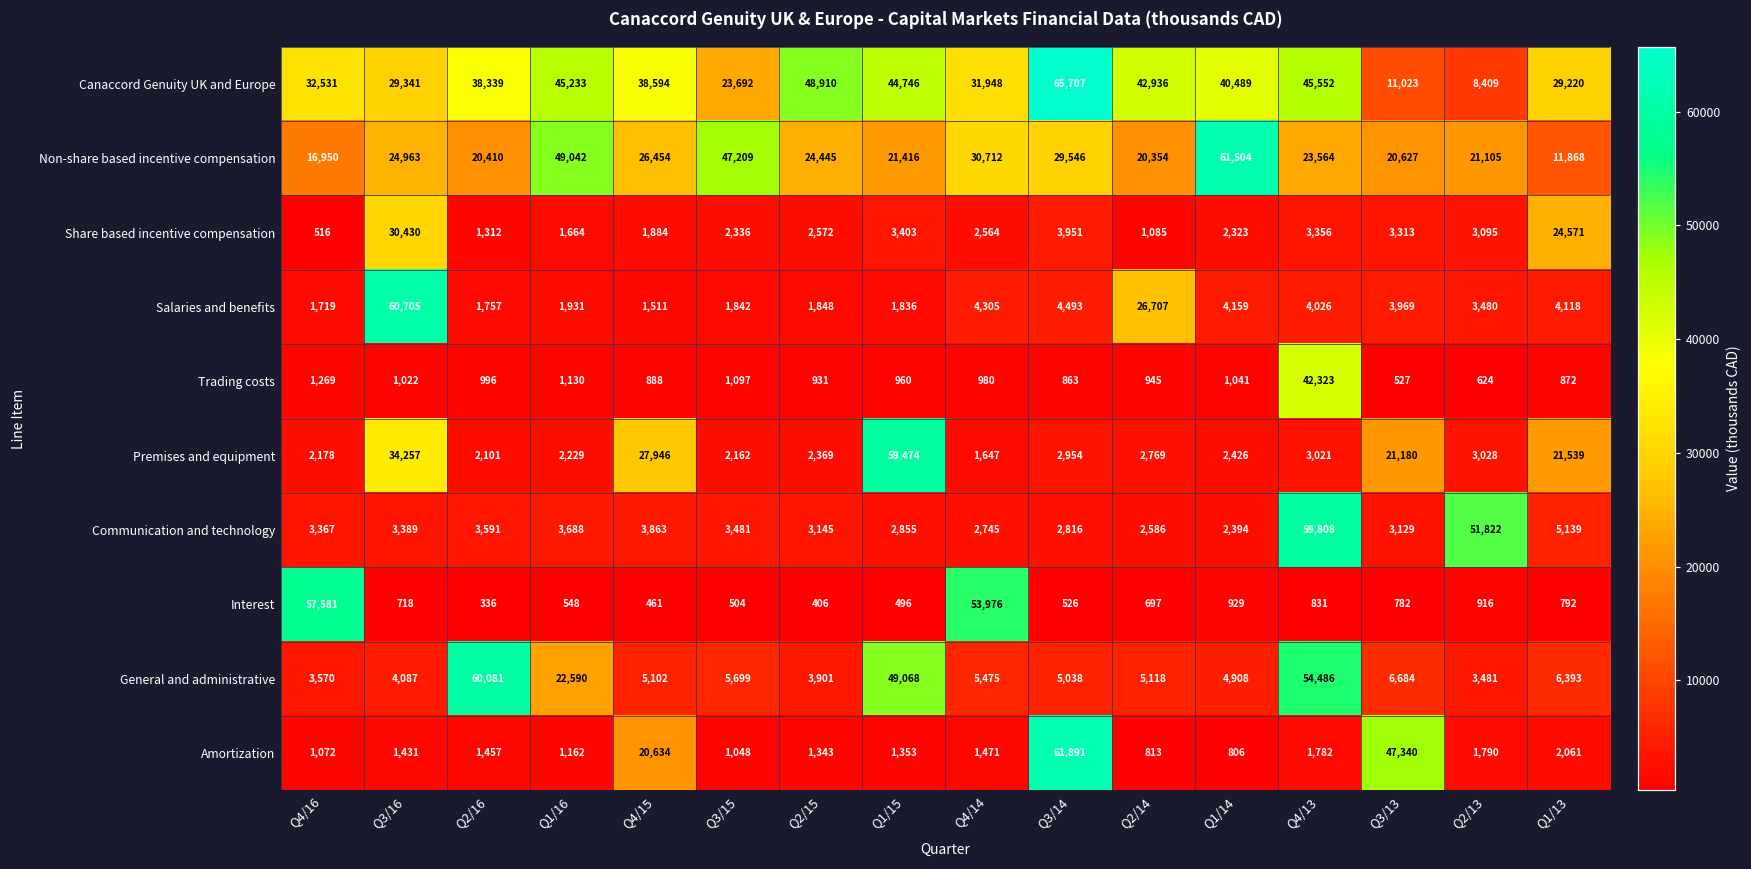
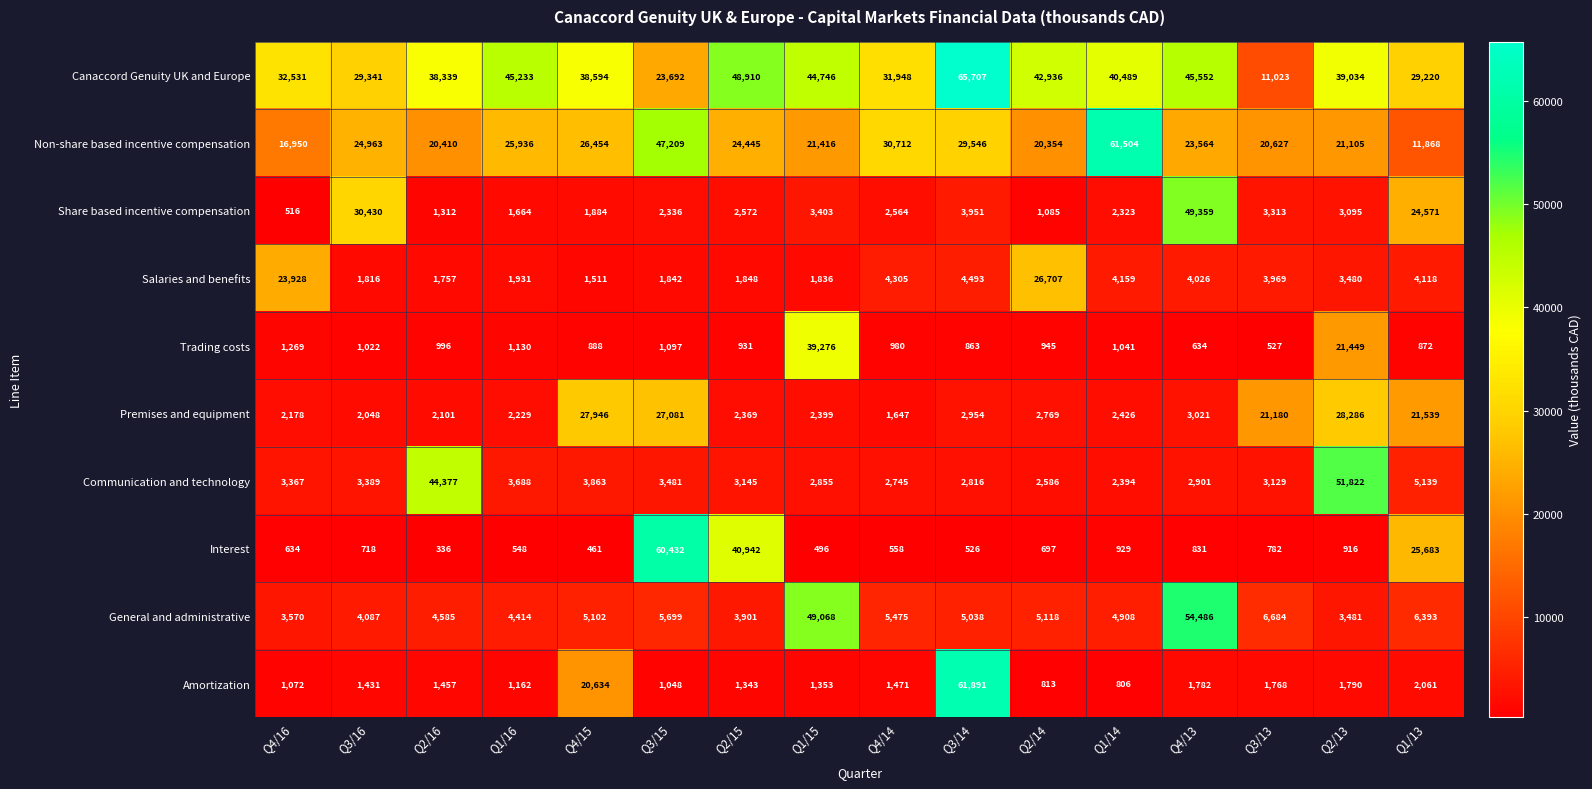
  {
    "Canaccord Genuity UK and Europe": {
      "Q4/16": "32,531",
      "Q3/16": "29,341",
      "Q2/16": "38,339",
      "Q1/16": "45,233",
      "Q4/15": "38,594",
      "Q3/15": "23,692",
      "Q2/15": "48,910",
      "Q1/15": "44,746",
      "Q4/14": "31,948",
      "Q3/14": "65,707",
      "Q2/14": "42,936",
      "Q1/14": "40,489",
      "Q4/13": "45,552",
      "Q3/13": "11,023",
-     "Q2/13": "8,409",
+     "Q2/13": "39,034",
      "Q1/13": "29,220"
    },
    "Non-share based incentive compensation": {
      "Q4/16": "16,950",
      "Q3/16": "24,963",
      "Q2/16": "20,410",
-     "Q1/16": "49,042",
+     "Q1/16": "25,936",
      "Q4/15": "26,454",
      "Q3/15": "47,209",
      "Q2/15": "24,445",
      "Q1/15": "21,416",
      "Q4/14": "30,712",
      "Q3/14": "29,546",
      "Q2/14": "20,354",
      "Q1/14": "61,504",
      "Q4/13": "23,564",
      "Q3/13": "20,627",
      "Q2/13": "21,105",
      "Q1/13": "11,868"
    },
    "Share based incentive compensation": {
      "Q4/16": "516",
      "Q3/16": "30,430",
      "Q2/16": "1,312",
      "Q1/16": "1,664",
      "Q4/15": "1,884",
      "Q3/15": "2,336",
      "Q2/15": "2,572",
      "Q1/15": "3,403",
      "Q4/14": "2,564",
      "Q3/14": "3,951",
      "Q2/14": "1,085",
      "Q1/14": "2,323",
-     "Q4/13": "3,356",
+     "Q4/13": "49,359",
      "Q3/13": "3,313",
      "Q2/13": "3,095",
      "Q1/13": "24,571"
    },
    "Salaries and benefits": {
-     "Q4/16": "1,719",
-     "Q3/16": "60,705",
+     "Q4/16": "23,928",
+     "Q3/16": "1,816",
      "Q2/16": "1,757",
      "Q1/16": "1,931",
      "Q4/15": "1,511",
      "Q3/15": "1,842",
      "Q2/15": "1,848",
      "Q1/15": "1,836",
      "Q4/14": "4,305",
      "Q3/14": "4,493",
      "Q2/14": "26,707",
      "Q1/14": "4,159",
      "Q4/13": "4,026",
      "Q3/13": "3,969",
      "Q2/13": "3,480",
      "Q1/13": "4,118"
    },
    "Trading costs": {
      "Q4/16": "1,269",
      "Q3/16": "1,022",
      "Q2/16": "996",
      "Q1/16": "1,130",
      "Q4/15": "888",
      "Q3/15": "1,097",
      "Q2/15": "931",
-     "Q1/15": "960",
+     "Q1/15": "39,276",
      "Q4/14": "980",
      "Q3/14": "863",
      "Q2/14": "945",
      "Q1/14": "1,041",
-     "Q4/13": "42,323",
+     "Q4/13": "634",
      "Q3/13": "527",
-     "Q2/13": "624",
+     "Q2/13": "21,449",
      "Q1/13": "872"
    },
    "Premises and equipment": {
      "Q4/16": "2,178",
-     "Q3/16": "34,257",
+     "Q3/16": "2,048",
      "Q2/16": "2,101",
      "Q1/16": "2,229",
      "Q4/15": "27,946",
-     "Q3/15": "2,162",
+     "Q3/15": "27,081",
      "Q2/15": "2,369",
-     "Q1/15": "59,474",
+     "Q1/15": "2,399",
      "Q4/14": "1,647",
      "Q3/14": "2,954",
      "Q2/14": "2,769",
      "Q1/14": "2,426",
      "Q4/13": "3,021",
      "Q3/13": "21,180",
-     "Q2/13": "3,028",
+     "Q2/13": "28,286",
      "Q1/13": "21,539"
    },
    "Communication and technology": {
      "Q4/16": "3,367",
      "Q3/16": "3,389",
-     "Q2/16": "3,591",
+     "Q2/16": "44,377",
      "Q1/16": "3,688",
      "Q4/15": "3,863",
      "Q3/15": "3,481",
      "Q2/15": "3,145",
      "Q1/15": "2,855",
      "Q4/14": "2,745",
      "Q3/14": "2,816",
      "Q2/14": "2,586",
      "Q1/14": "2,394",
-     "Q4/13": "59,808",
+     "Q4/13": "2,901",
      "Q3/13": "3,129",
      "Q2/13": "51,822",
      "Q1/13": "5,139"
    },
    "Interest": {
-     "Q4/16": "57,581",
+     "Q4/16": "634",
      "Q3/16": "718",
      "Q2/16": "336",
      "Q1/16": "548",
      "Q4/15": "461",
-     "Q3/15": "504",
-     "Q2/15": "406",
+     "Q3/15": "60,432",
+     "Q2/15": "40,942",
      "Q1/15": "496",
-     "Q4/14": "53,976",
+     "Q4/14": "558",
      "Q3/14": "526",
      "Q2/14": "697",
      "Q1/14": "929",
      "Q4/13": "831",
      "Q3/13": "782",
      "Q2/13": "916",
-     "Q1/13": "792"
+     "Q1/13": "25,683"
    },
    "General and administrative": {
      "Q4/16": "3,570",
      "Q3/16": "4,087",
-     "Q2/16": "60,081",
-     "Q1/16": "22,590",
+     "Q2/16": "4,585",
+     "Q1/16": "4,414",
      "Q4/15": "5,102",
      "Q3/15": "5,699",
      "Q2/15": "3,901",
      "Q1/15": "49,068",
      "Q4/14": "5,475",
      "Q3/14": "5,038",
      "Q2/14": "5,118",
      "Q1/14": "4,908",
      "Q4/13": "54,486",
      "Q3/13": "6,684",
      "Q2/13": "3,481",
      "Q1/13": "6,393"
    },
    "Amortization": {
      "Q4/16": "1,072",
      "Q3/16": "1,431",
      "Q2/16": "1,457",
      "Q1/16": "1,162",
      "Q4/15": "20,634",
      "Q3/15": "1,048",
      "Q2/15": "1,343",
      "Q1/15": "1,353",
      "Q4/14": "1,471",
      "Q3/14": "61,891",
      "Q2/14": "813",
      "Q1/14": "806",
      "Q4/13": "1,782",
-     "Q3/13": "47,340",
+     "Q3/13": "1,768",
      "Q2/13": "1,790",
      "Q1/13": "2,061"
    }
  }
